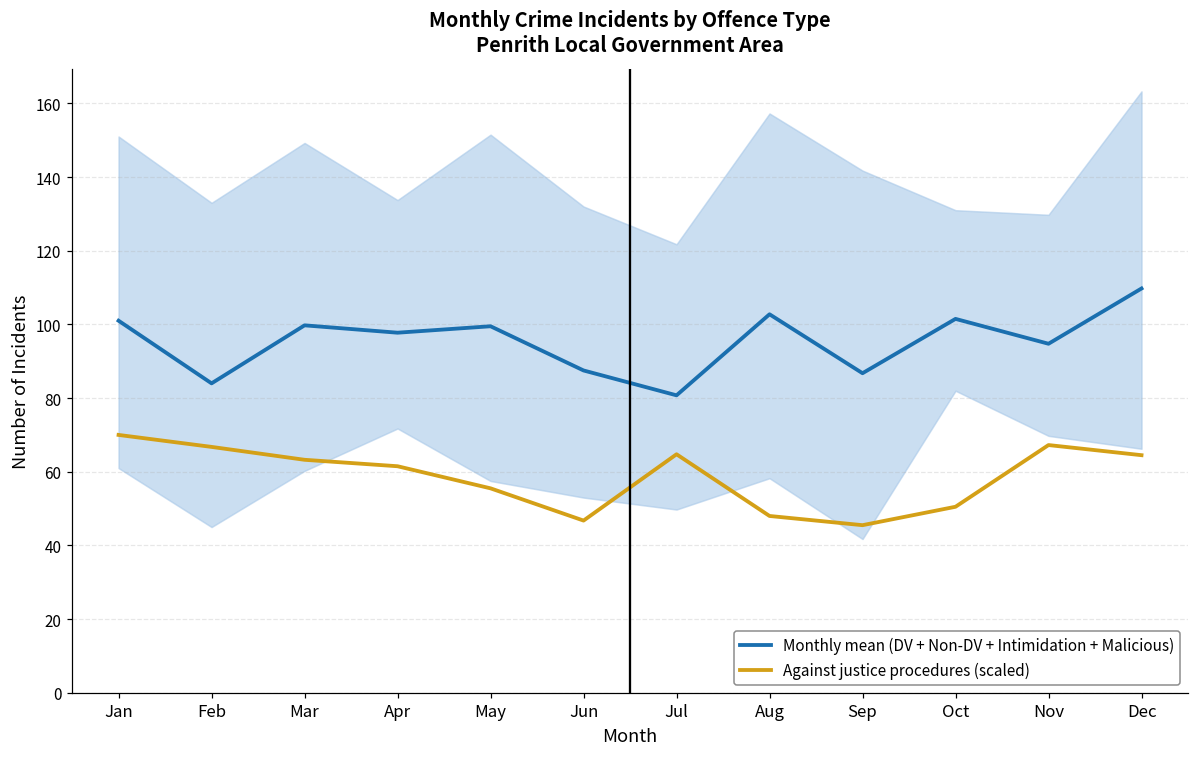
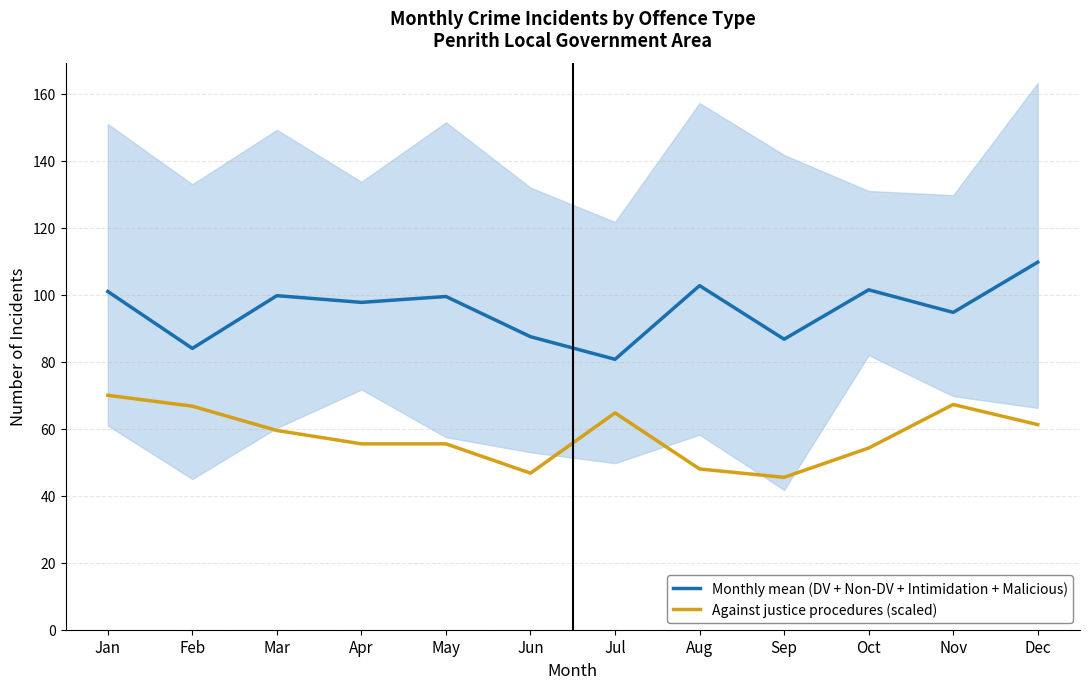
  {
    "Monthly mean (DV + Non-DV + Intimidation + Malicious)": {
      "Jan": 101,
      "Feb": 84,
      "Mar": 100,
      "Apr": 98,
      "May": 100,
      "Jun": 88,
      "Jul": 81,
      "Aug": 103,
      "Sep": 87,
      "Oct": 102,
      "Nov": 95,
      "Dec": 110
    },
    "Against justice procedures (scaled)": {
      "Jan": 70,
      "Feb": 67,
-     "Mar": 63,
-     "Apr": 62,
+     "Mar": 60,
+     "Apr": 56,
      "May": 56,
      "Jun": 47,
      "Jul": 65,
      "Aug": 48,
      "Sep": 46,
-     "Oct": 51,
+     "Oct": 54,
      "Nov": 67,
-     "Dec": 65
+     "Dec": 61
    }
  }
